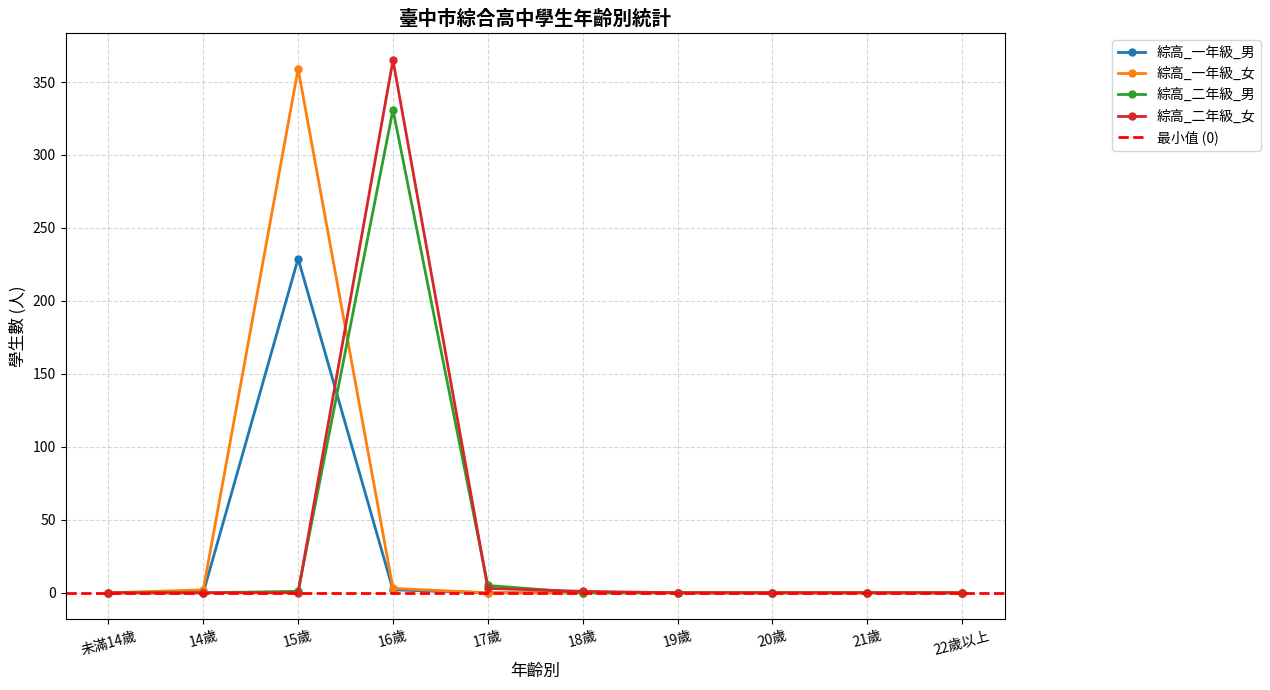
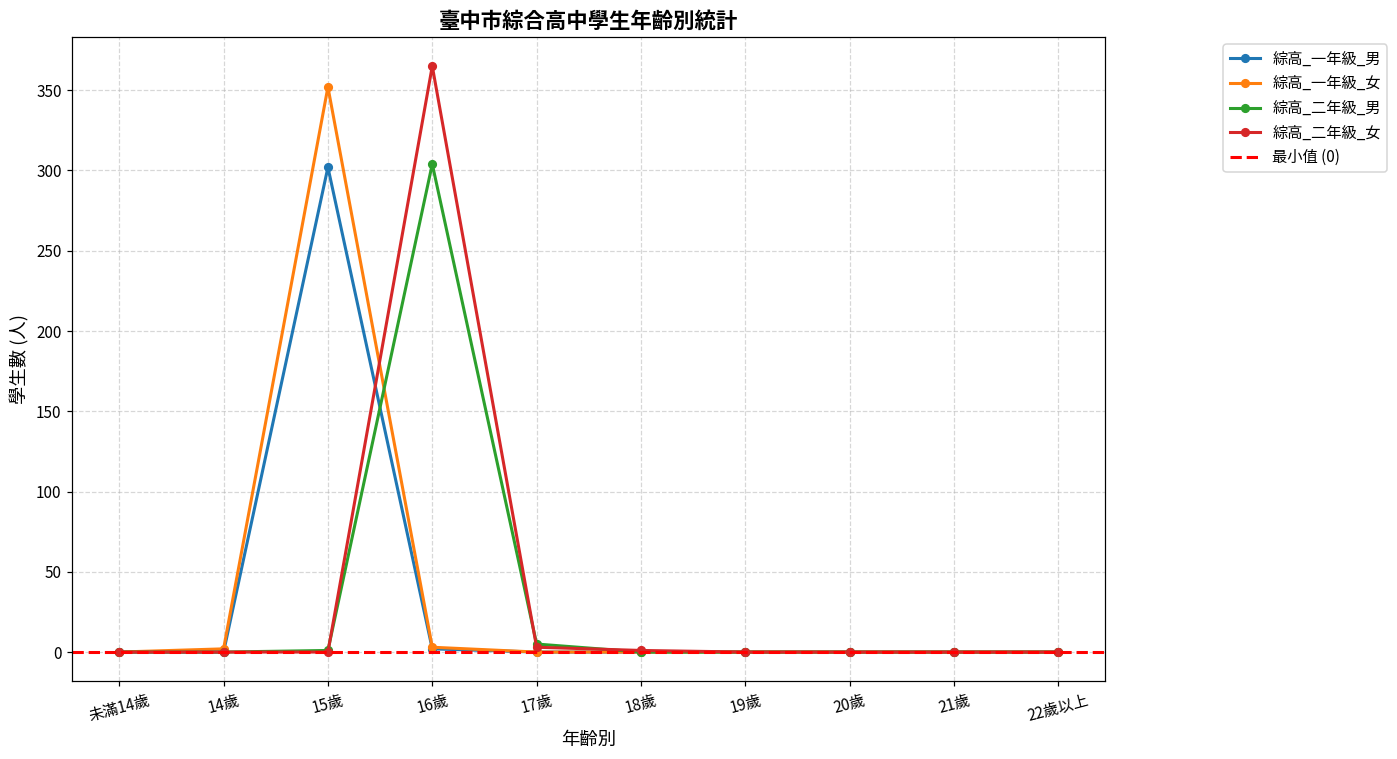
  {
    "綜高_一年級_男": {
-     "15歲": 229
+     "15歲": 302
    },
    "綜高_一年級_女": {
      "14歲": 2,
-     "15歲": 359
+     "15歲": 352
    },
    "綜高_二年級_男": {
-     "16歲": 331,
+     "16歲": 304,
      "17歲": 5
    },
    "綜高_二年級_女": {
      "16歲": 365,
      "17歲": 3
    }
  }
